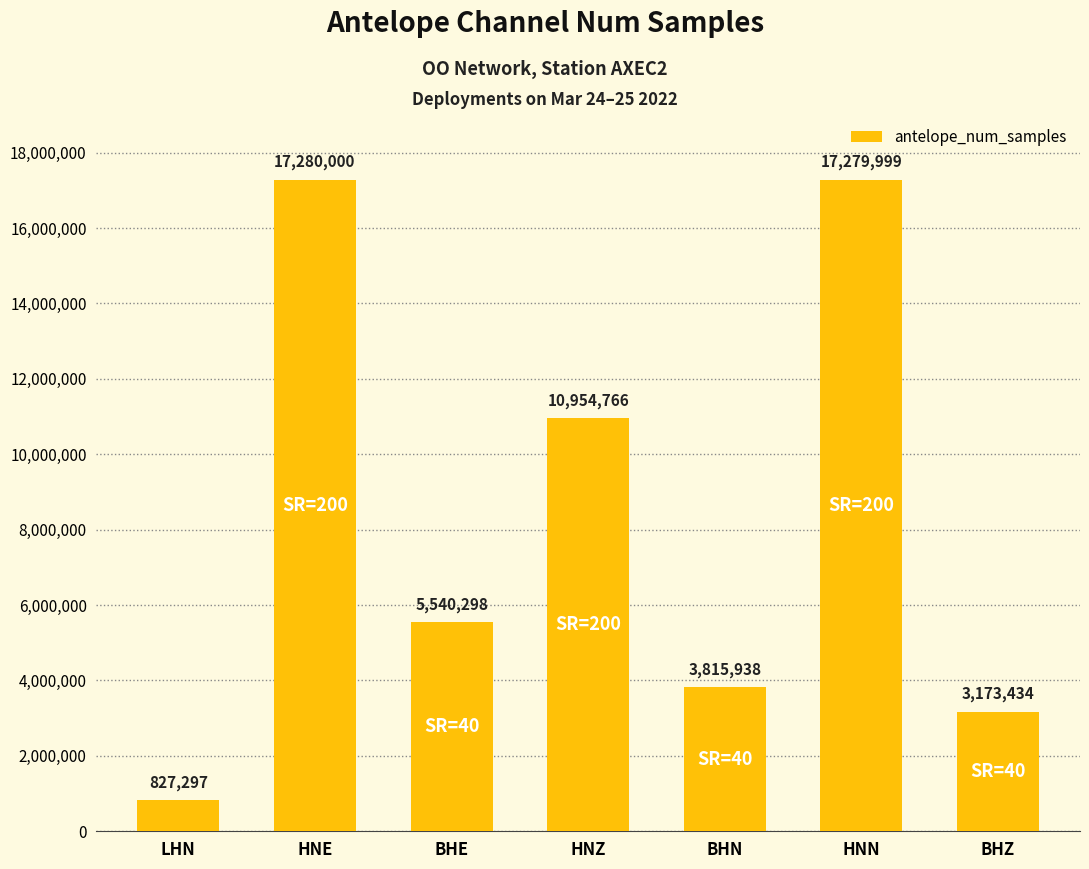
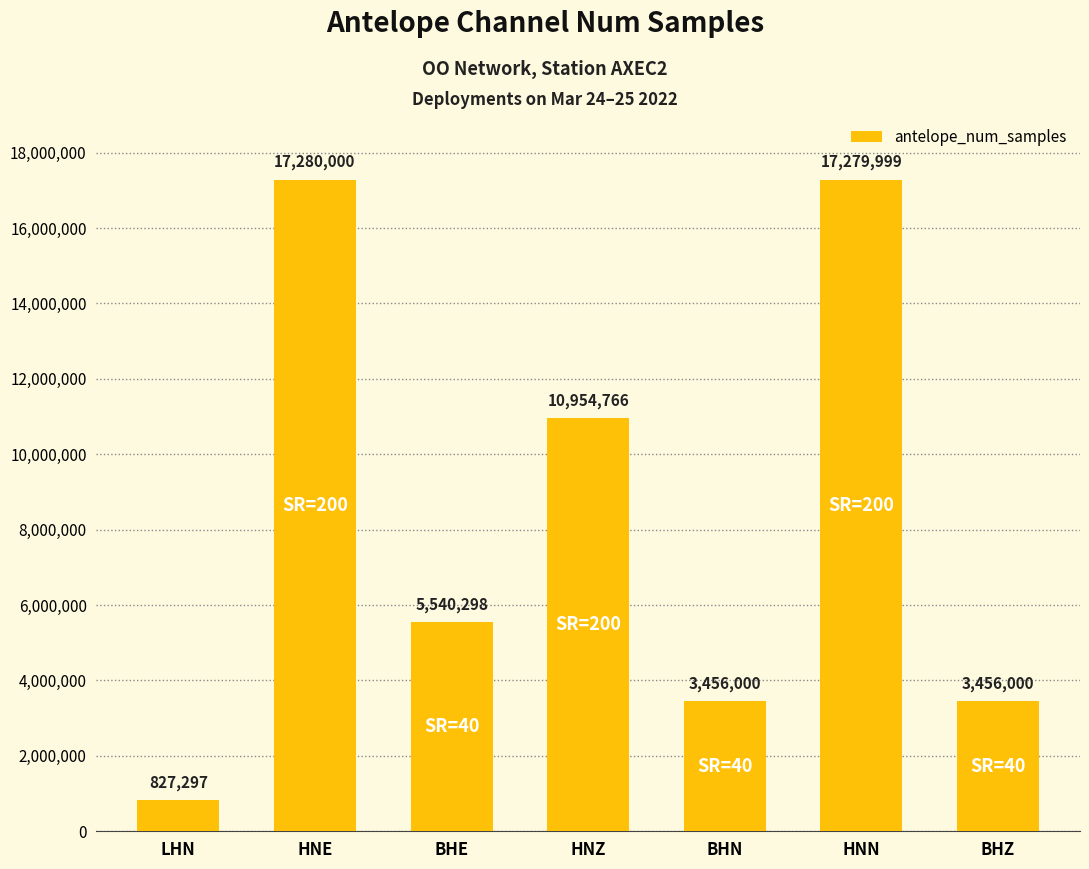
  {
    "LHN": "827,297",
    "HNE": "17,280,000",
    "BHE": "5,540,298",
    "HNZ": "10,954,766",
-   "BHN": "3,815,938",
+   "BHN": "3,456,000",
    "HNN": "17,279,999",
-   "BHZ": "3,173,434"
+   "BHZ": "3,456,000"
  }
